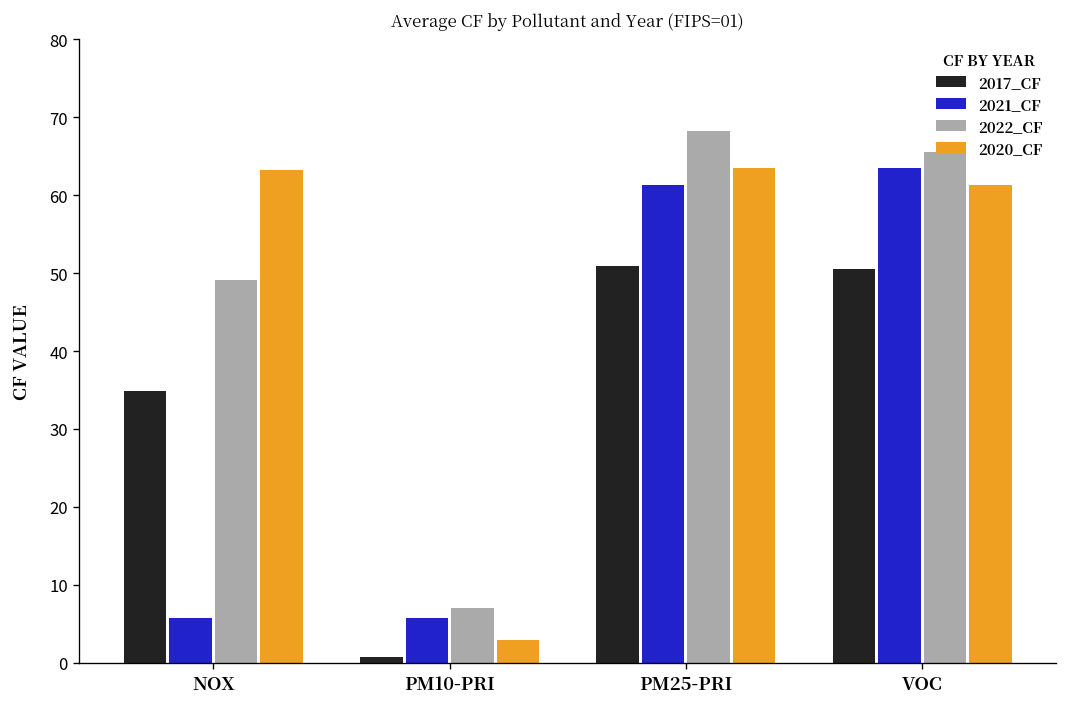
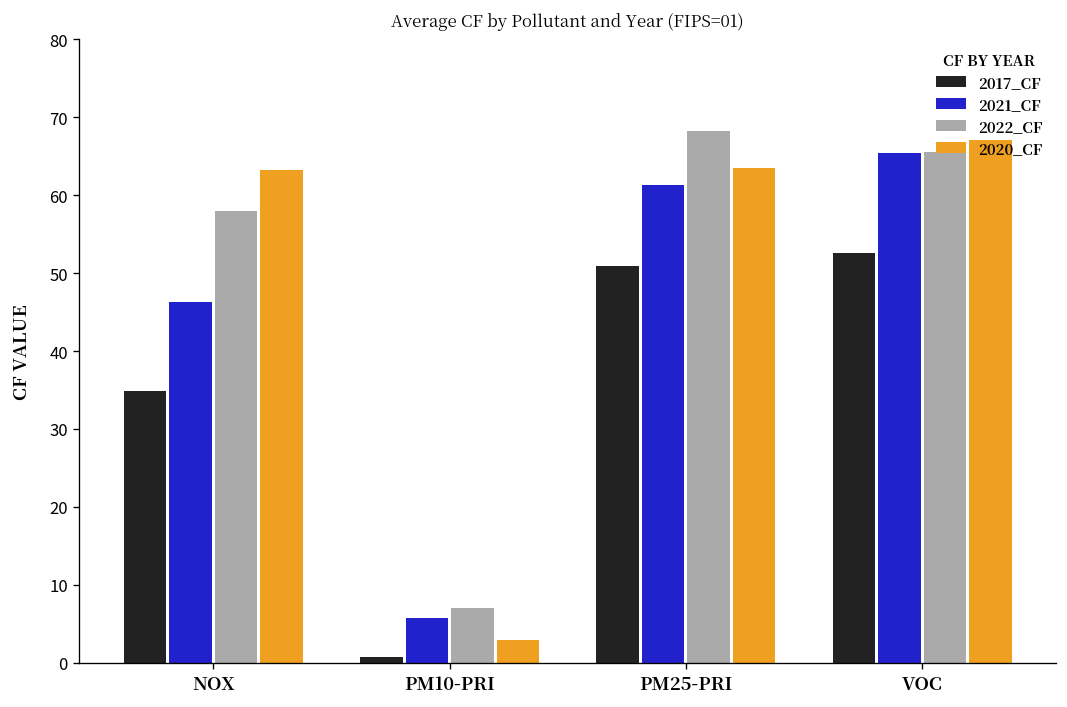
  {
    "2017_CF": {
      "NOX": 35,
      "PM10-PRI": 1,
      "PM25-PRI": 51,
-     "VOC": 51
+     "VOC": 53
    },
    "2021_CF": {
-     "NOX": 6,
+     "NOX": 46,
      "PM10-PRI": 6,
      "PM25-PRI": 61,
-     "VOC": 63
+     "VOC": 65
    },
    "2022_CF": {
-     "NOX": 49,
+     "NOX": 58,
      "PM10-PRI": 7,
      "PM25-PRI": 68,
      "VOC": 66
    },
    "2020_CF": {
      "NOX": 63,
      "PM10-PRI": 3,
      "PM25-PRI": 63,
-     "VOC": 61
+     "VOC": 67
    }
  }
